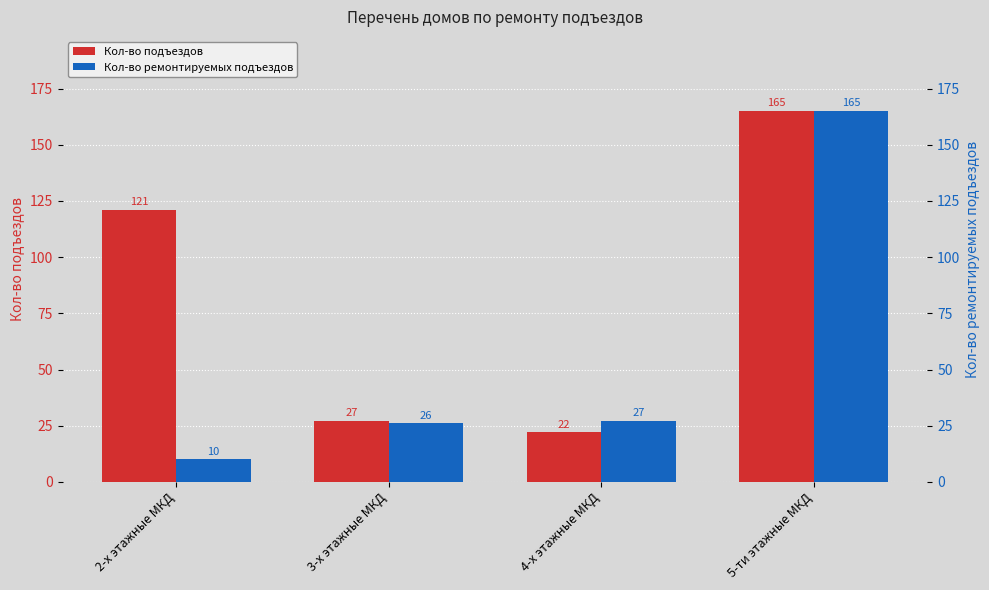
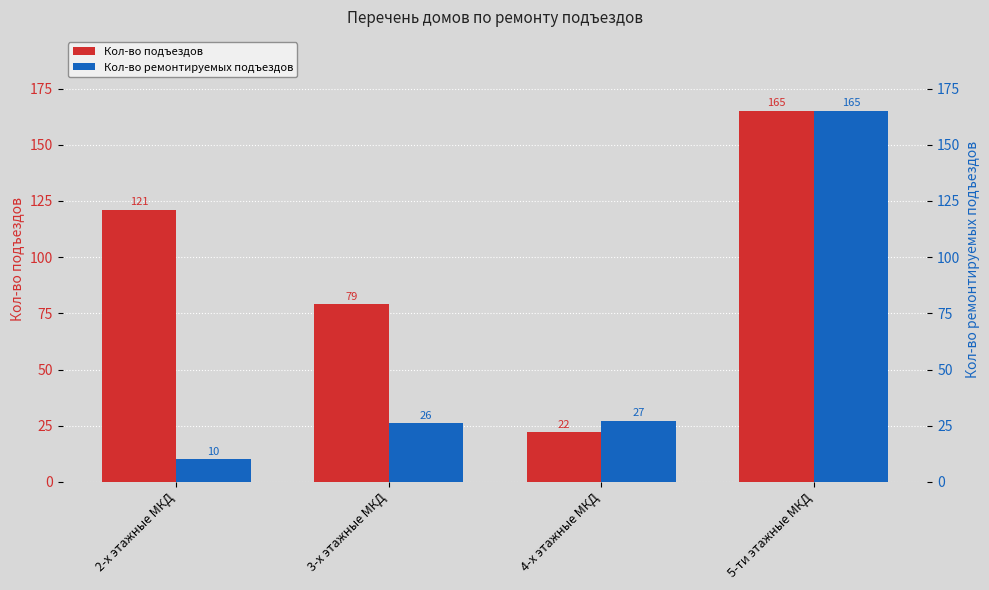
  {
    "Кол-во подъездов": {
      "2-х этажные МКД": 121,
-     "3-х этажные МКД": 27,
+     "3-х этажные МКД": 79,
      "4-х этажные МКД": 22,
      "5-ти этажные МКД": 165
    },
    "Кол-во ремонтируемых подъездов": {
      "2-х этажные МКД": 10,
      "3-х этажные МКД": 26,
      "4-х этажные МКД": 27,
      "5-ти этажные МКД": 165
    }
  }
